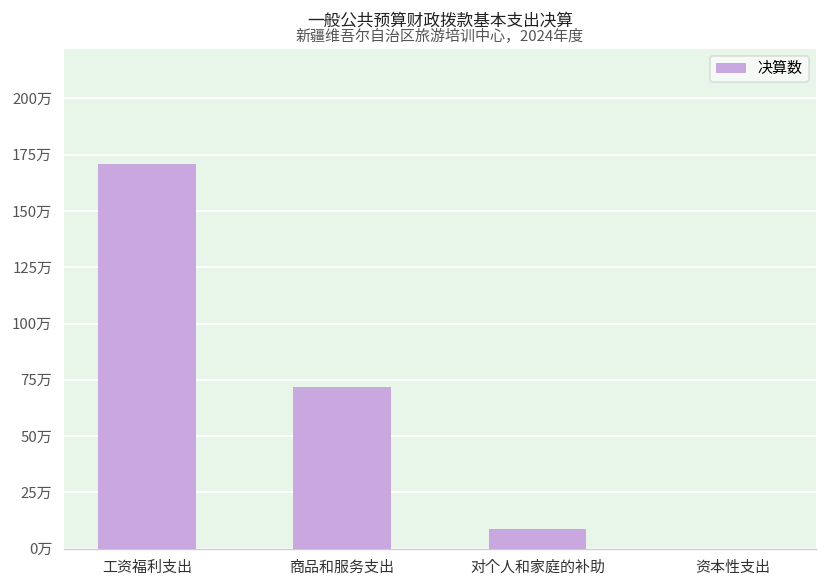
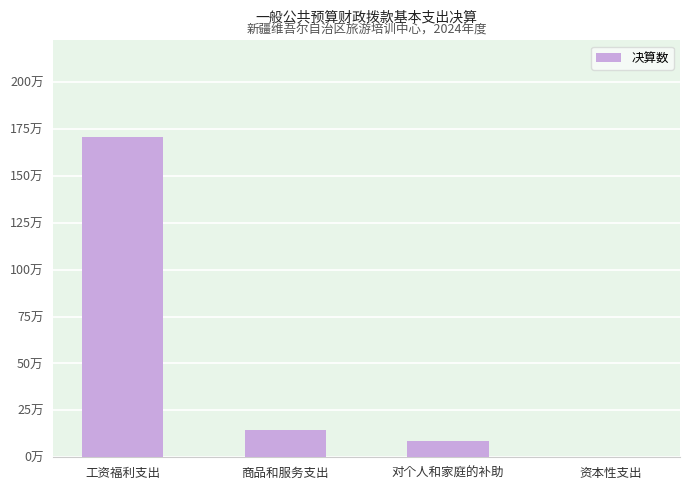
  {
    "工资福利支出": "171万",
-   "商品和服务支出": "72万",
+   "商品和服务支出": "15万",
    "对个人和家庭的补助": "9万",
    "资本性支出": "0万"
  }
